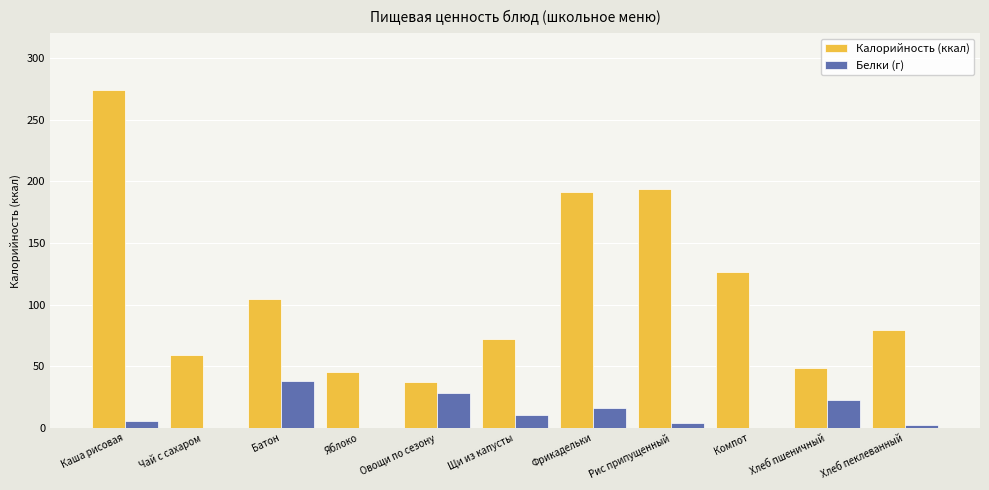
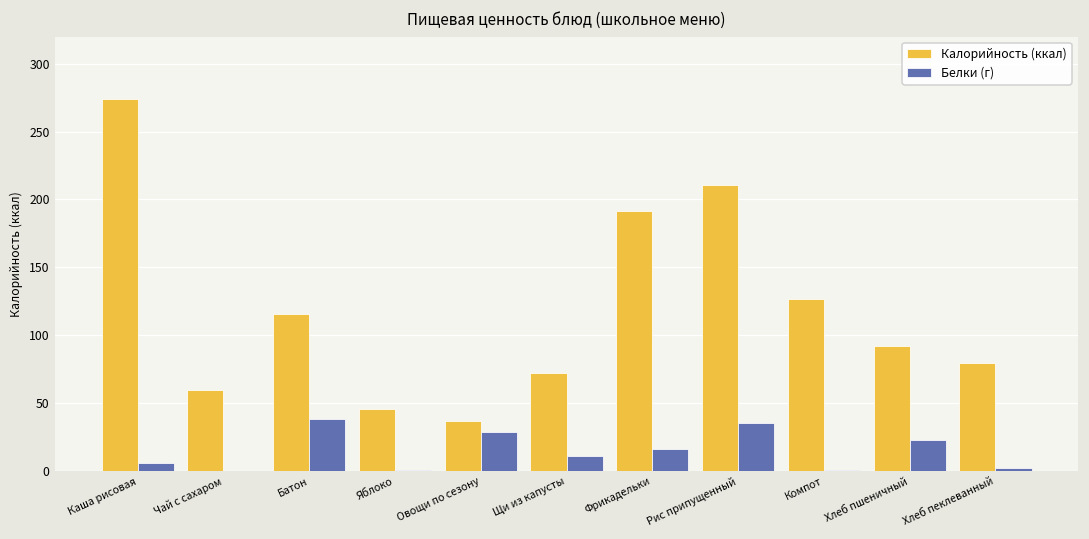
  {
    "Калорийность (ккал)": {
      "Каша рисовая": 274,
      "Чай с сахаром": 59,
-     "Батон": 105,
+     "Батон": 115,
      "Яблоко": 46,
      "Овощи по сезону": 37,
      "Щи из капусты": 72,
      "Фрикадельки": 191,
-     "Рис припущенный": 194,
+     "Рис припущенный": 211,
      "Компот": 127,
-     "Хлеб пшеничный": 49,
+     "Хлеб пшеничный": 92,
      "Хлеб пеклеванный": 79
    },
    "Белки (г)": {
      "Каша рисовая": 6,
      "Батон": 38,
      "Овощи по сезону": 29,
      "Щи из капусты": 11,
      "Фрикадельки": 16,
-     "Рис припущенный": 4,
+     "Рис припущенный": 35,
      "Хлеб пшеничный": 23,
      "Хлеб пеклеванный": 3
    }
  }
